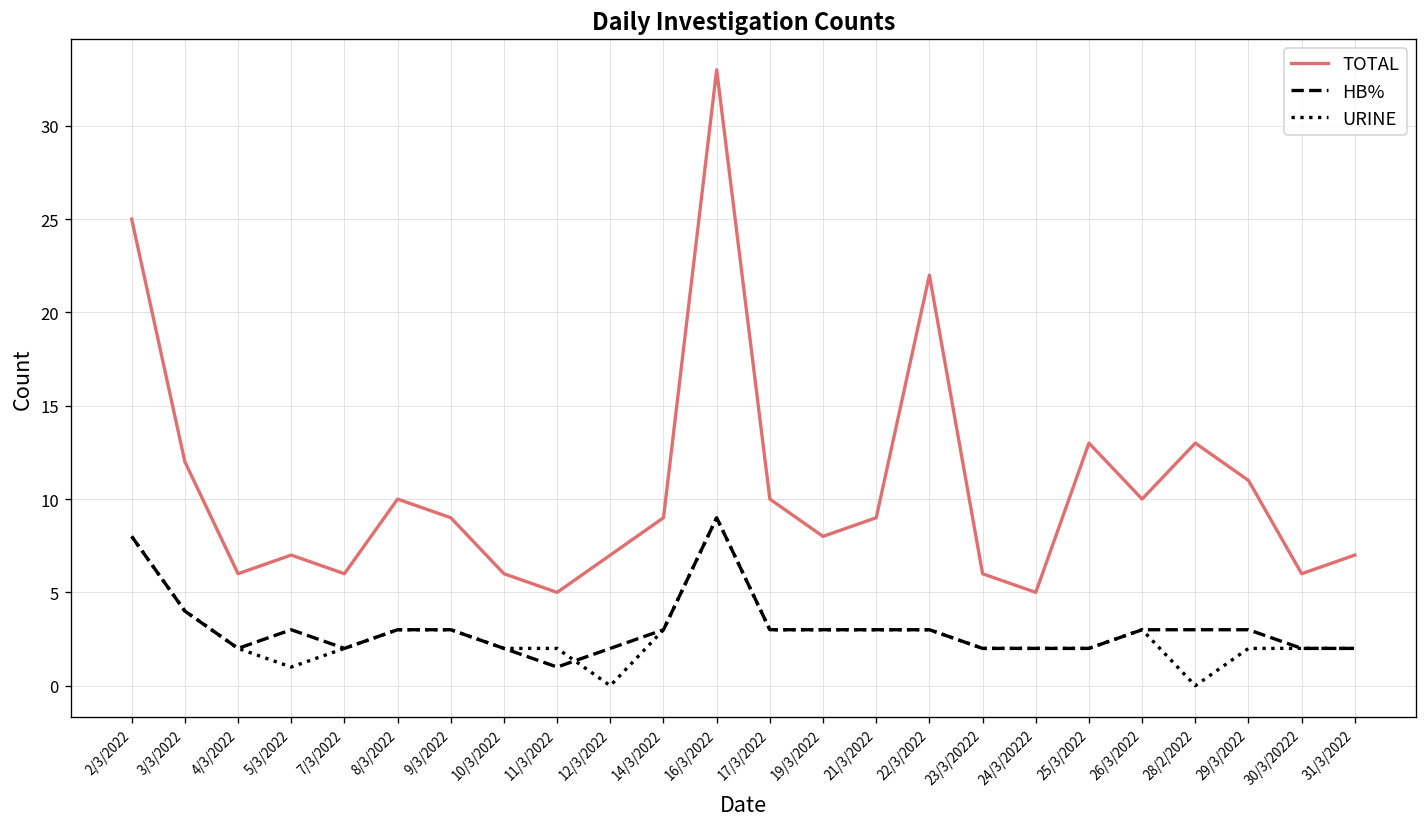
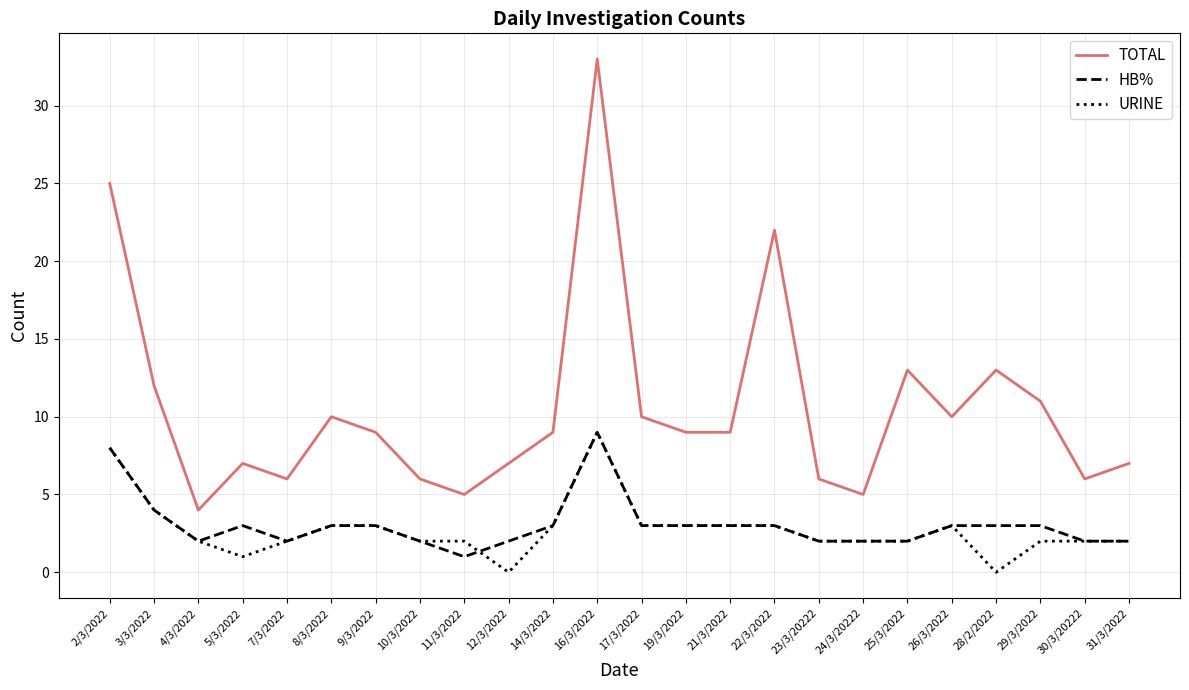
  {
    "TOTAL": {
      "2/3/2022": 25,
      "3/3/2022": 12,
-     "4/3/2022": 6,
+     "4/3/2022": 4,
      "5/3/2022": 7,
      "7/3/2022": 6,
      "8/3/2022": 10,
      "9/3/2022": 9,
      "10/3/2022": 6,
      "11/3/2022": 5,
      "12/3/2022": 7,
      "14/3/2022": 9,
      "16/3/2022": 33,
      "17/3/2022": 10,
-     "19/3/2022": 8,
+     "19/3/2022": 9,
      "21/3/2022": 9,
      "22/3/2022": 22,
      "23/3/20222": 6,
      "24/3/20222": 5,
      "25/3/2022": 13,
      "26/3/2022": 10,
      "28/2/2022": 13,
      "29/3/2022": 11,
      "30/3/20222": 6,
      "31/3/2022": 7
    }
  }
